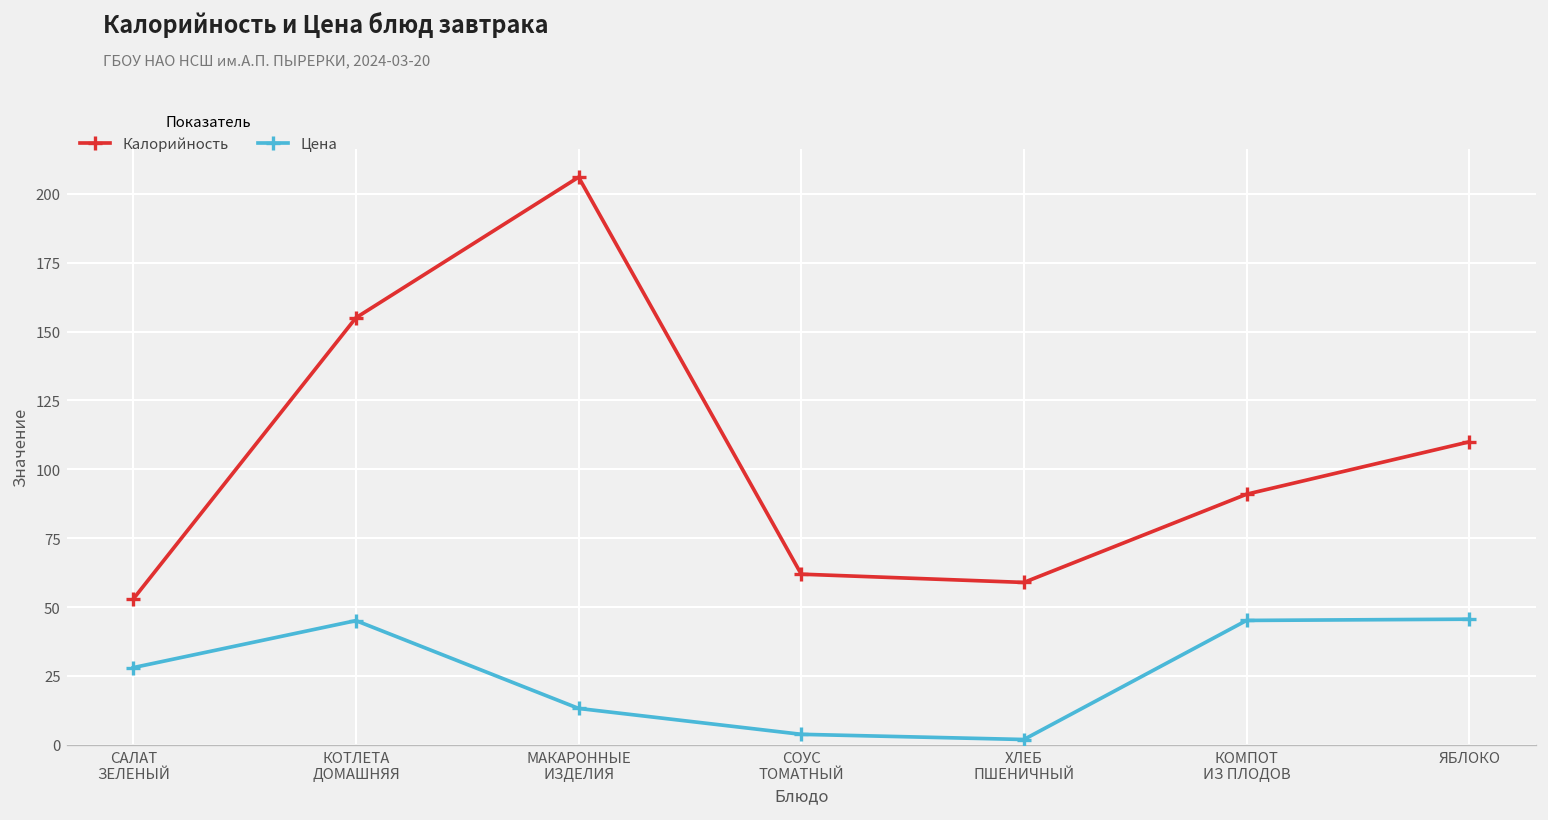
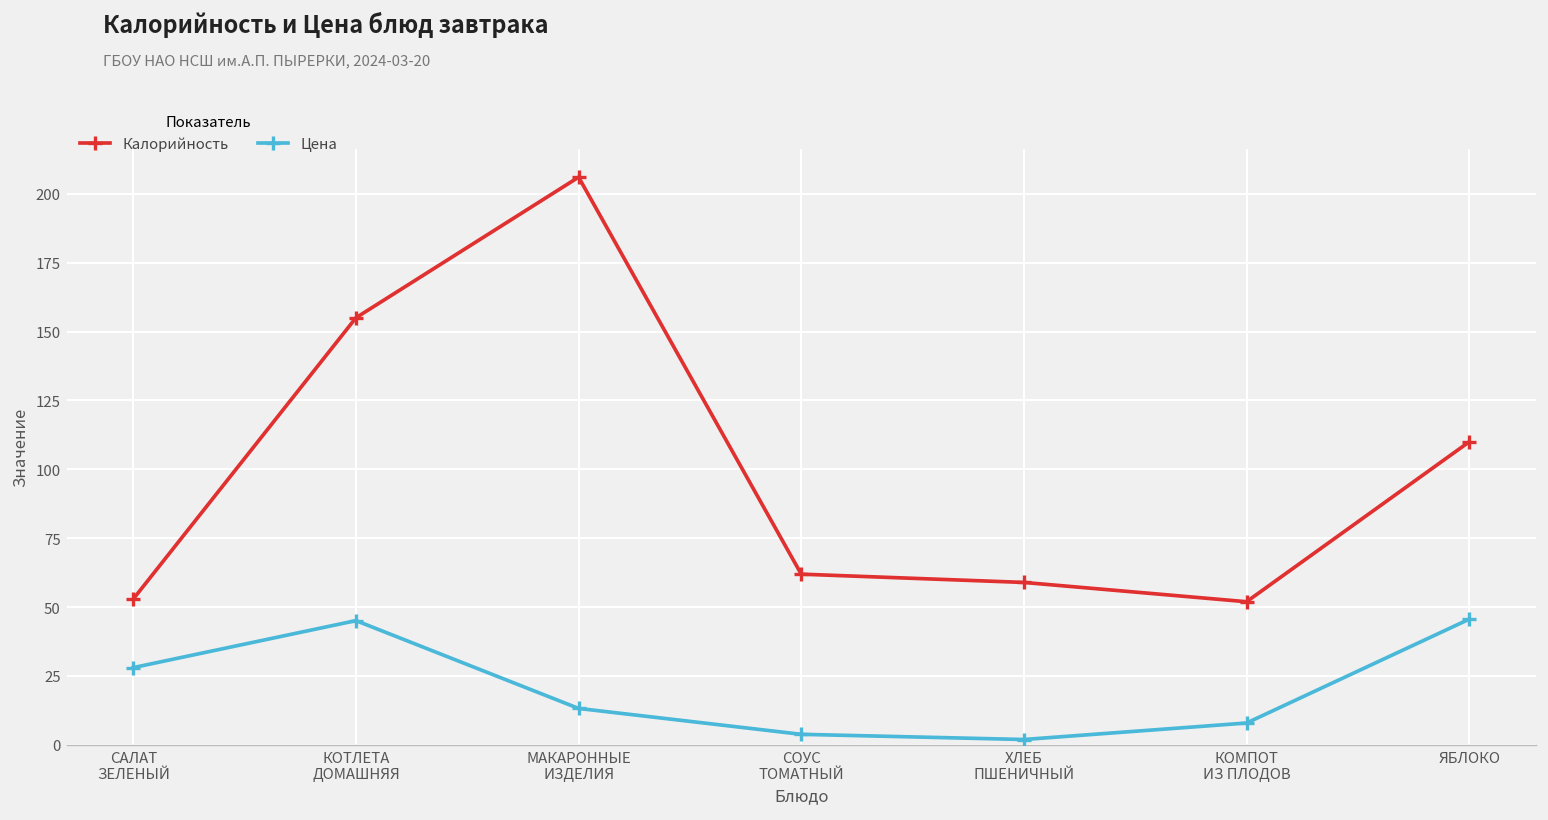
  {
    "Калорийность": {
      "САЛАТ ЗЕЛЕНЫЙ": 53,
      "КОТЛЕТА ДОМАШНЯЯ": 155,
      "МАКАРОННЫЕ ИЗДЕЛИЯ": 206,
      "СОУС ТОМАТНЫЙ": 62,
      "ХЛЕБ ПШЕНИЧНЫЙ": 59,
-     "КОМПОТ ИЗ ПЛОДОВ": 91,
+     "КОМПОТ ИЗ ПЛОДОВ": 52,
      "ЯБЛОКО": 110
    },
    "Цена": {
      "САЛАТ ЗЕЛЕНЫЙ": 28,
      "КОТЛЕТА ДОМАШНЯЯ": 45,
      "МАКАРОННЫЕ ИЗДЕЛИЯ": 13,
      "СОУС ТОМАТНЫЙ": 4,
      "ХЛЕБ ПШЕНИЧНЫЙ": 2,
-     "КОМПОТ ИЗ ПЛОДОВ": 45,
+     "КОМПОТ ИЗ ПЛОДОВ": 8,
      "ЯБЛОКО": 46
    }
  }
